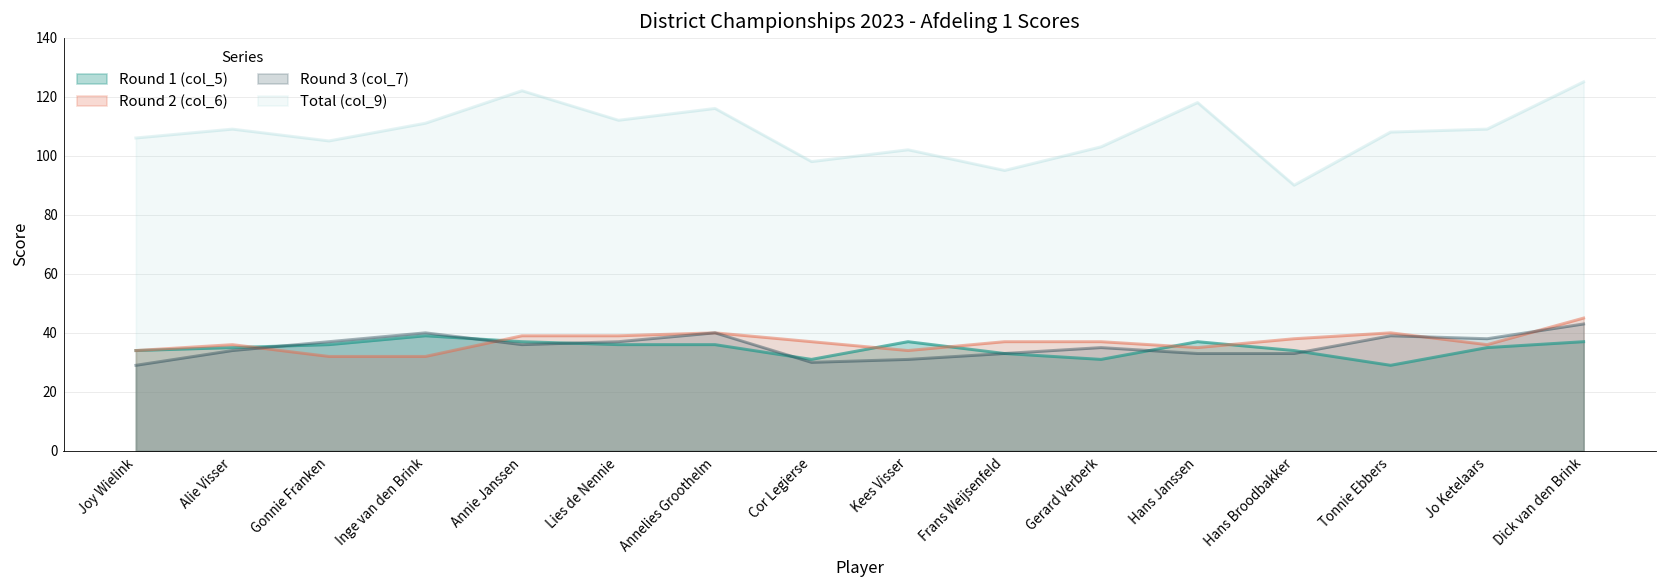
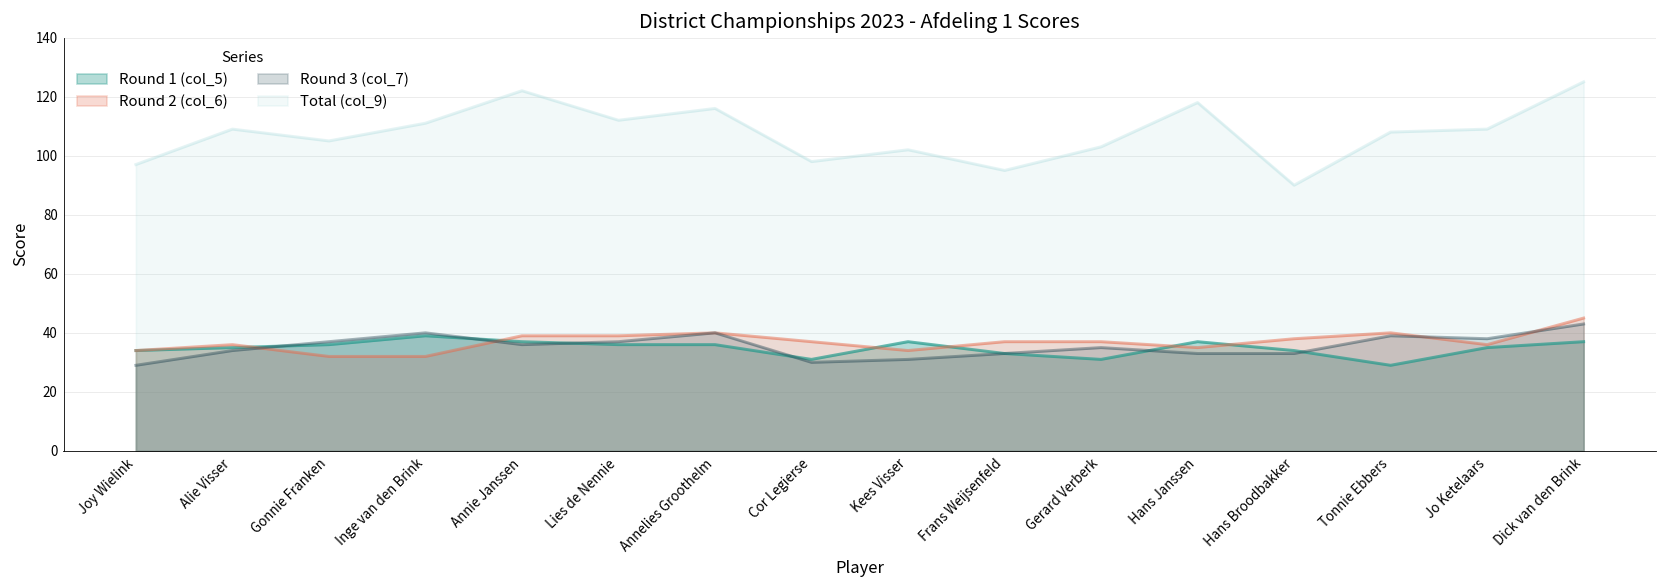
  {
    "Total (col_9)": {
-     "Joy Wielink": 106,
+     "Joy Wielink": 97,
      "Alie Visser": 109,
      "Gonnie Franken": 105,
      "Inge van den Brink": 111,
      "Annie Janssen": 122,
      "Lies de Nennie": 112,
      "Annelies Groothelm": 116,
      "Cor Legierse": 98,
      "Kees Visser": 102,
      "Frans Weijsenfeld": 95,
      "Gerard Verberk": 103,
      "Hans Janssen": 118,
      "Hans Broodbakker": 90,
      "Tonnie Ebbers": 108,
      "Jo Ketelaars": 109,
      "Dick van den Brink": 125
    }
  }
